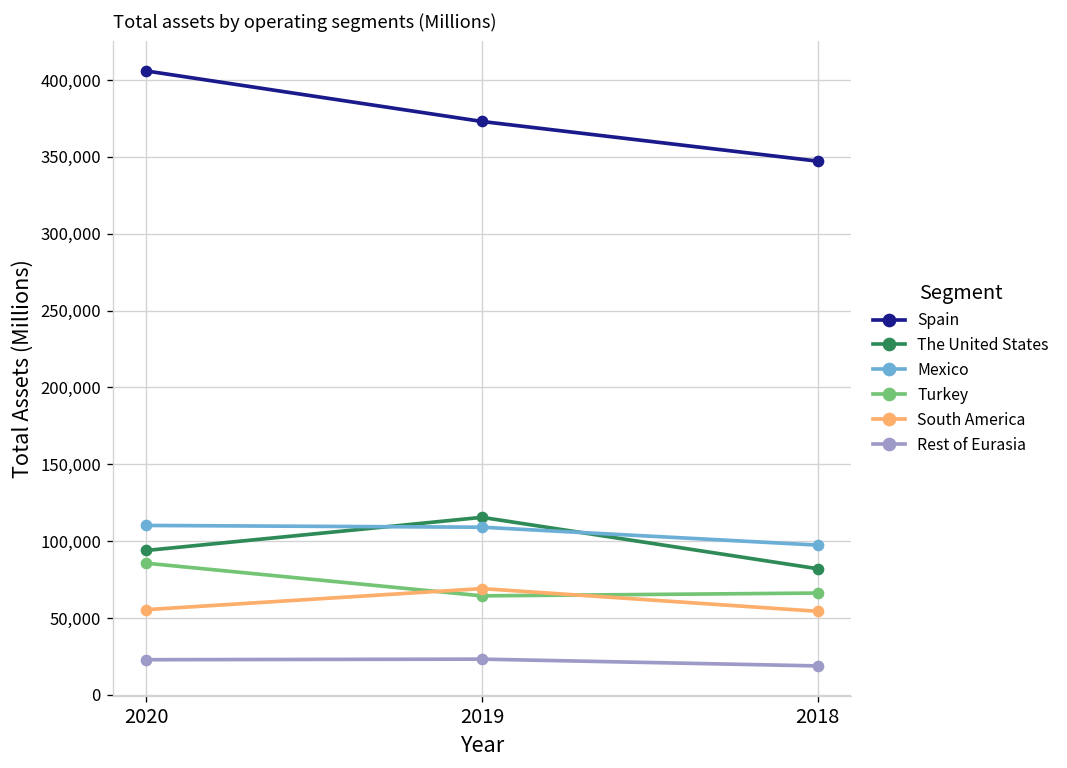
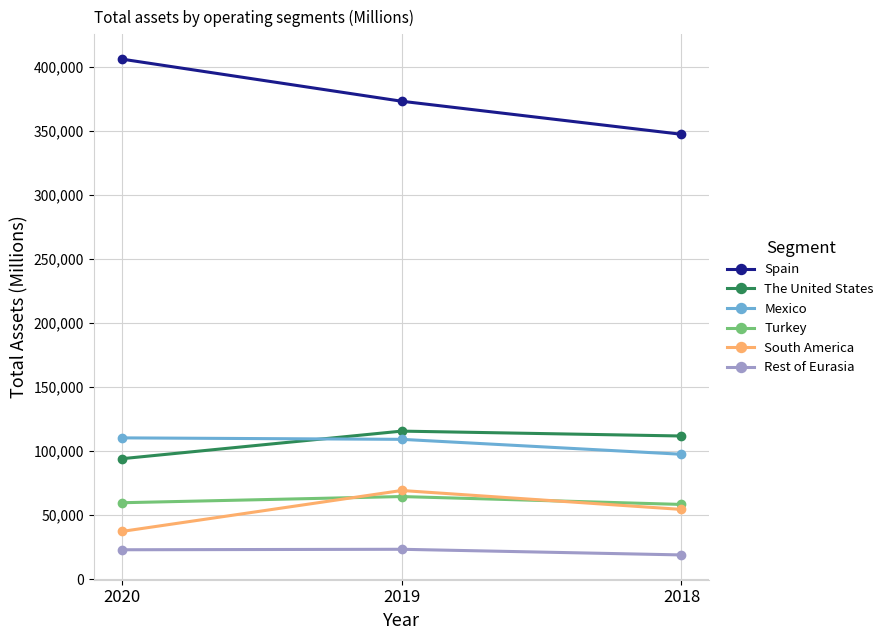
  {
    "Spain": {
      "2020": "406,000",
      "2019": "373,000",
      "2018": "347,000"
    },
    "The United States": {
      "2020": "94,000",
      "2019": "115,000",
-     "2018": "82,000"
+     "2018": "112,000"
    },
    "Turkey": {
-     "2020": "86,000",
+     "2020": "60,000",
      "2019": "64,000",
-     "2018": "66,000"
+     "2018": "58,000"
    },
    "South America": {
-     "2020": "55,000",
+     "2020": "37,000",
      "2019": "69,000",
      "2018": "54,000"
    }
  }
